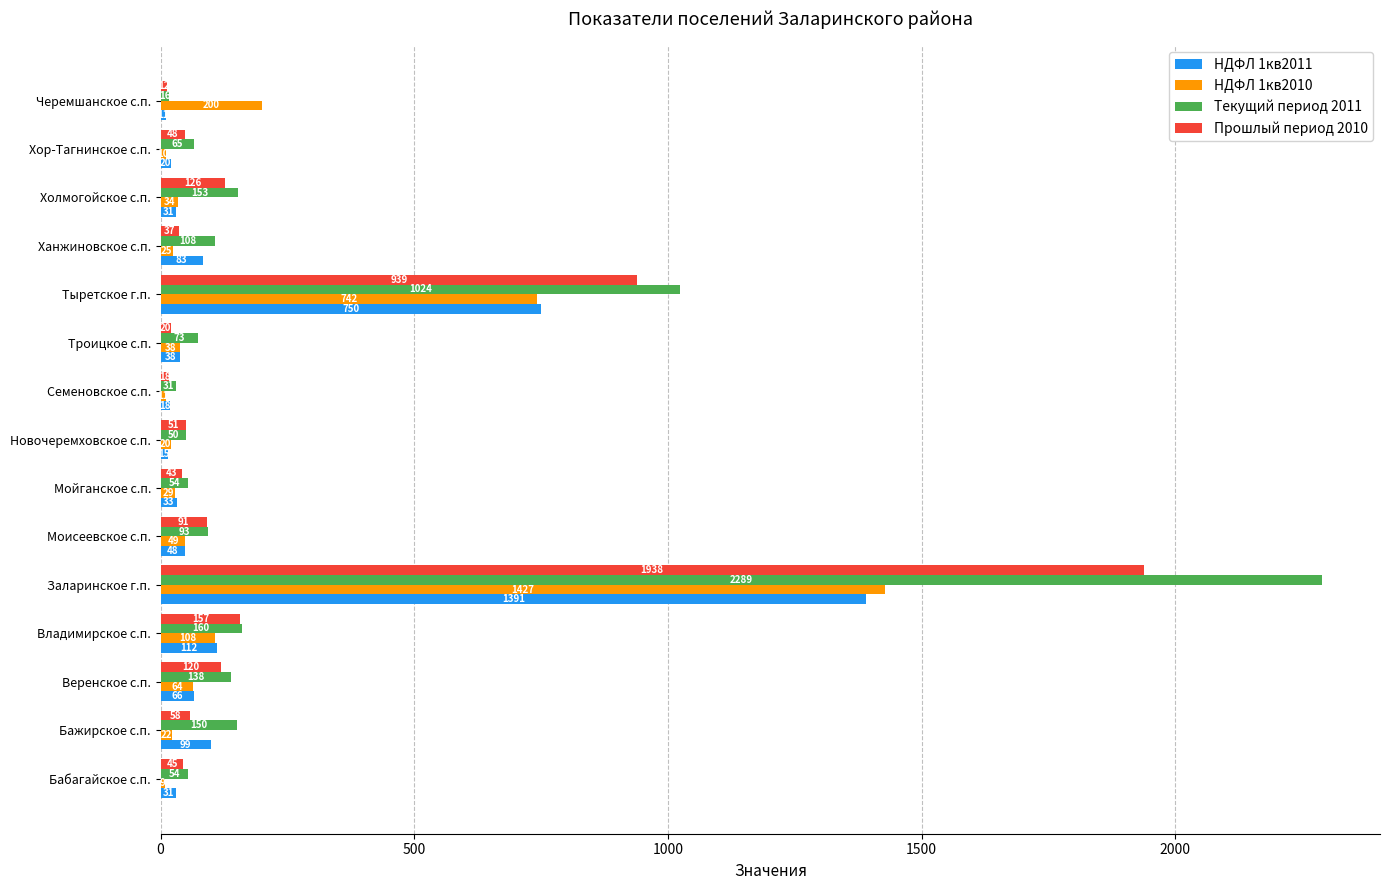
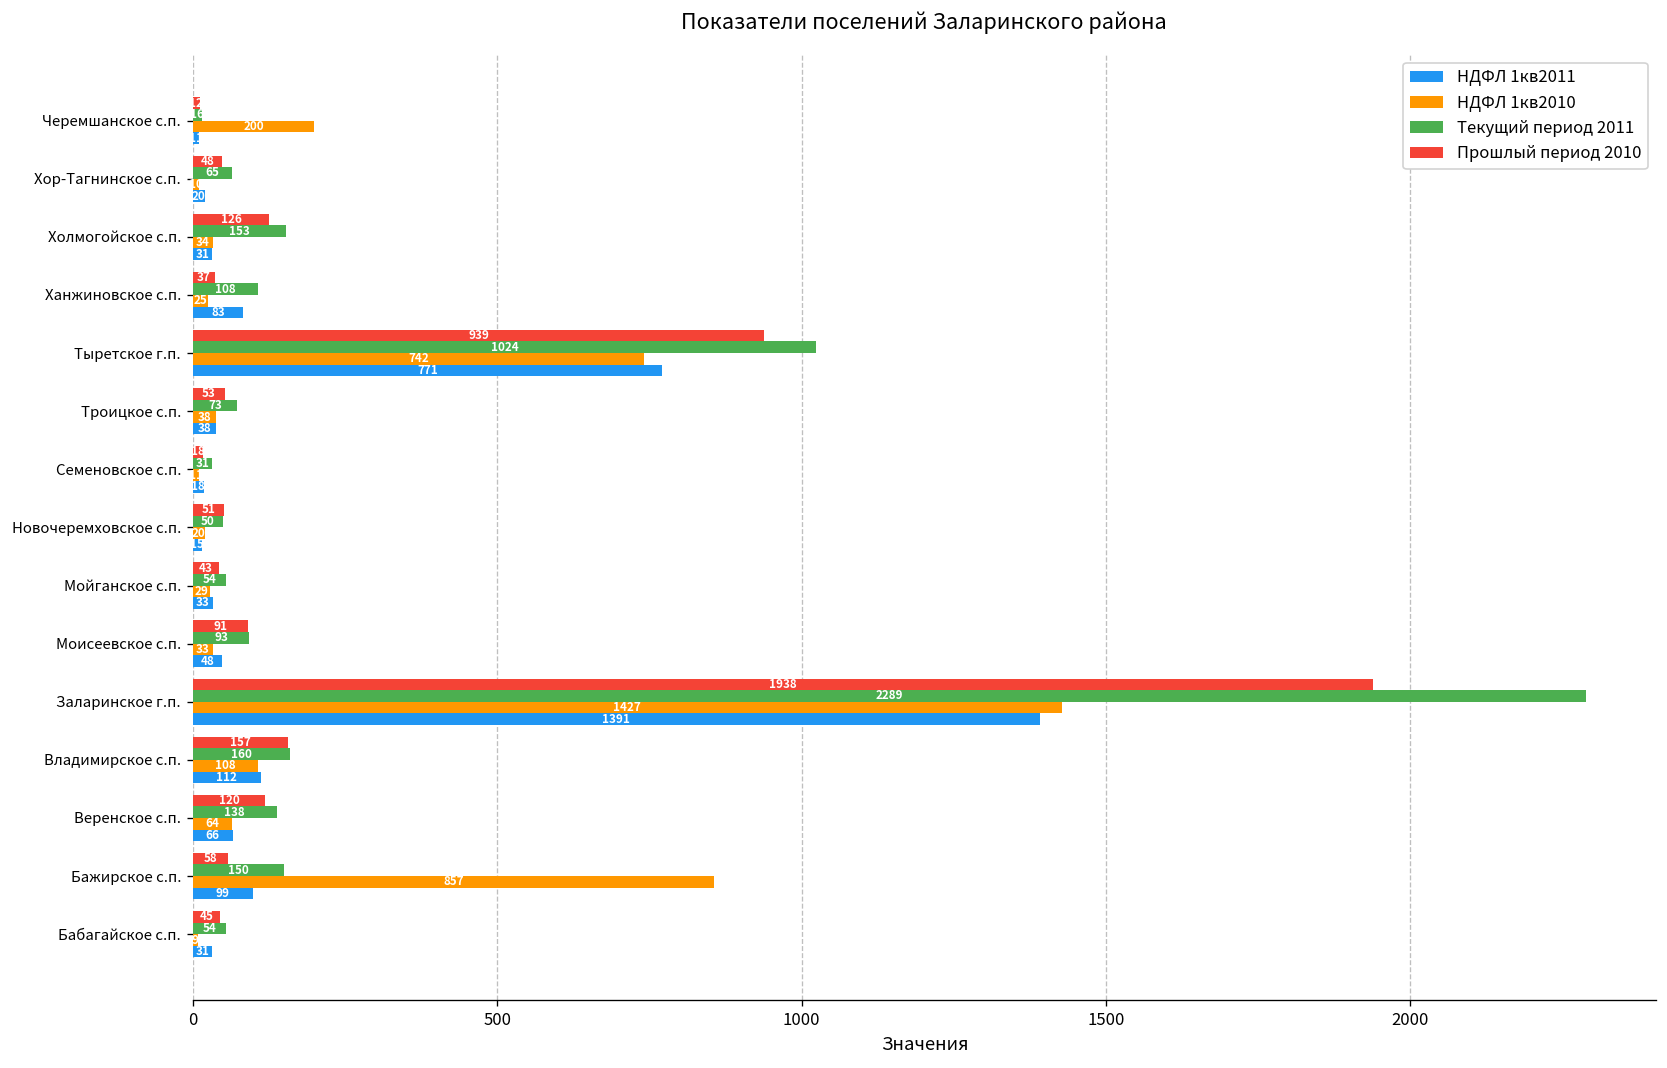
  {
    "НДФЛ 1кв2011": {
      "Хор-Тагнинское с.п.": 20,
      "Холмогойское с.п.": 31,
      "Ханжиновское с.п.": 83,
-     "Тыретское г.п.": 750,
+     "Тыретское г.п.": 771,
      "Троицкое с.п.": 38,
      "Семеновское с.п.": 18,
      "Мойганское с.п.": 33,
      "Моисеевское с.п.": 48,
      "Заларинское г.п.": 1391,
      "Владимирское с.п.": 112,
      "Веренское с.п.": 66,
      "Бажирское с.п.": 99,
      "Бабагайское с.п.": 31
    },
    "НДФЛ 1кв2010": {
      "Черемшанское с.п.": 200,
      "Холмогойское с.п.": 34,
      "Ханжиновское с.п.": 25,
      "Тыретское г.п.": 742,
      "Троицкое с.п.": 38,
      "Новочеремховское с.п.": 20,
      "Мойганское с.п.": 29,
-     "Моисеевское с.п.": 49,
+     "Моисеевское с.п.": 33,
      "Заларинское г.п.": 1427,
      "Владимирское с.п.": 108,
      "Веренское с.п.": 64,
-     "Бажирское с.п.": 22,
+     "Бажирское с.п.": 857,
      "Бабагайское с.п.": 9
    },
    "Текущий период 2011": {
      "Хор-Тагнинское с.п.": 65,
      "Холмогойское с.п.": 153,
      "Ханжиновское с.п.": 108,
      "Тыретское г.п.": 1024,
      "Троицкое с.п.": 73,
      "Семеновское с.п.": 31,
      "Новочеремховское с.п.": 50,
      "Мойганское с.п.": 54,
      "Моисеевское с.п.": 93,
      "Заларинское г.п.": 2289,
      "Владимирское с.п.": 160,
      "Веренское с.п.": 138,
      "Бажирское с.п.": 150,
      "Бабагайское с.п.": 54
    },
    "Прошлый период 2010": {
      "Хор-Тагнинское с.п.": 48,
      "Холмогойское с.п.": 126,
      "Ханжиновское с.п.": 37,
      "Тыретское г.п.": 939,
-     "Троицкое с.п.": 20,
+     "Троицкое с.п.": 53,
      "Семеновское с.п.": 18,
      "Новочеремховское с.п.": 51,
      "Мойганское с.п.": 43,
      "Моисеевское с.п.": 91,
      "Заларинское г.п.": 1938,
      "Владимирское с.п.": 157,
      "Веренское с.п.": 120,
      "Бажирское с.п.": 58,
      "Бабагайское с.п.": 45
    }
  }
